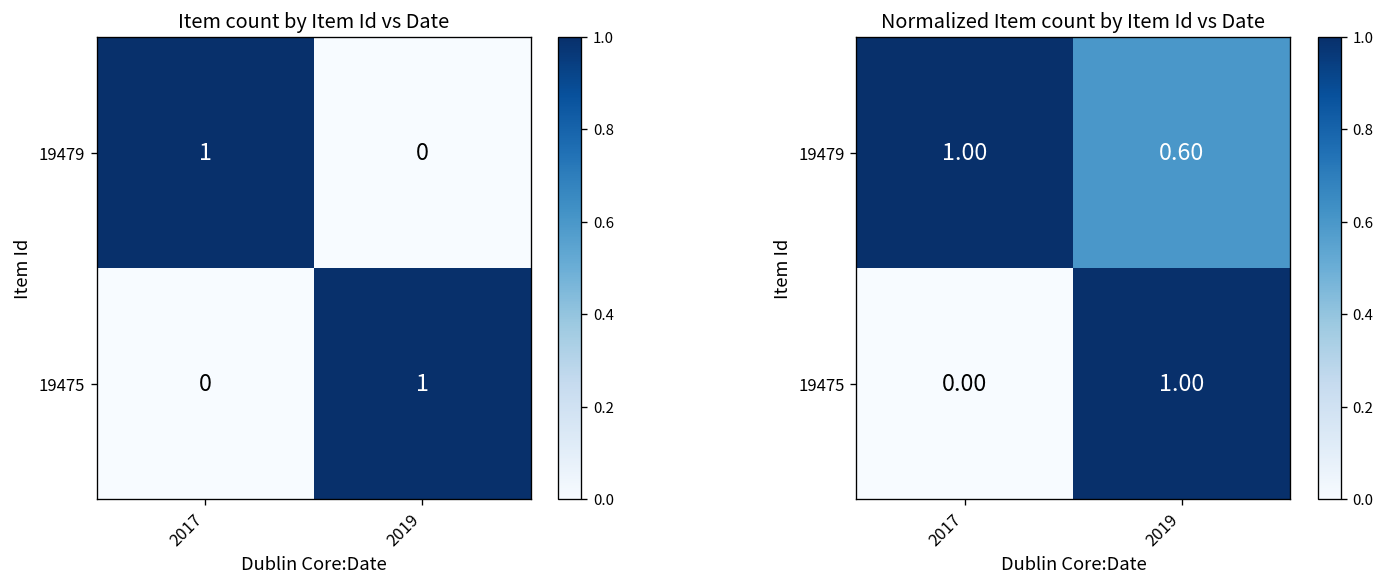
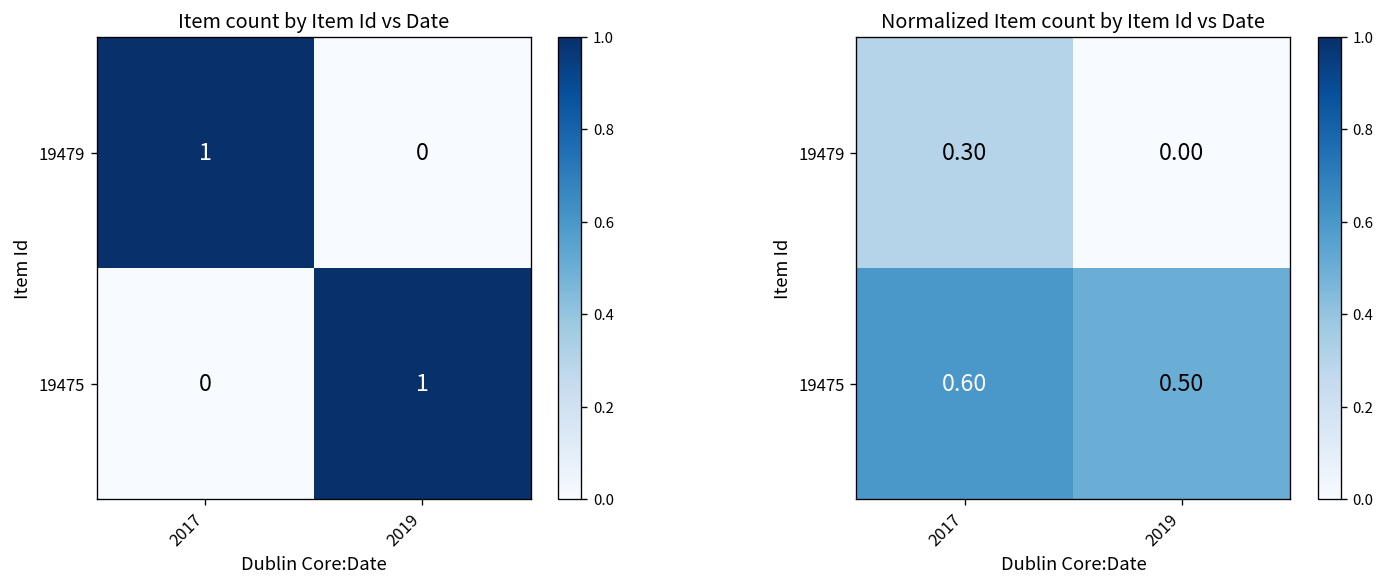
  {
    "Item count by Item Id vs Date": {
      "19479": {
        "2017": 1,
        "2019": 0
      },
      "19475": {
        "2017": 0,
        "2019": 1
      }
    },
    "Normalized Item count by Item Id vs Date": {
      "19479": {
-       "2017": 1.00,
-       "2019": 0.60
+       "2017": 0.30,
+       "2019": 0.00
      },
      "19475": {
-       "2017": 0.00,
-       "2019": 1.00
+       "2017": 0.60,
+       "2019": 0.50
      }
    }
  }
